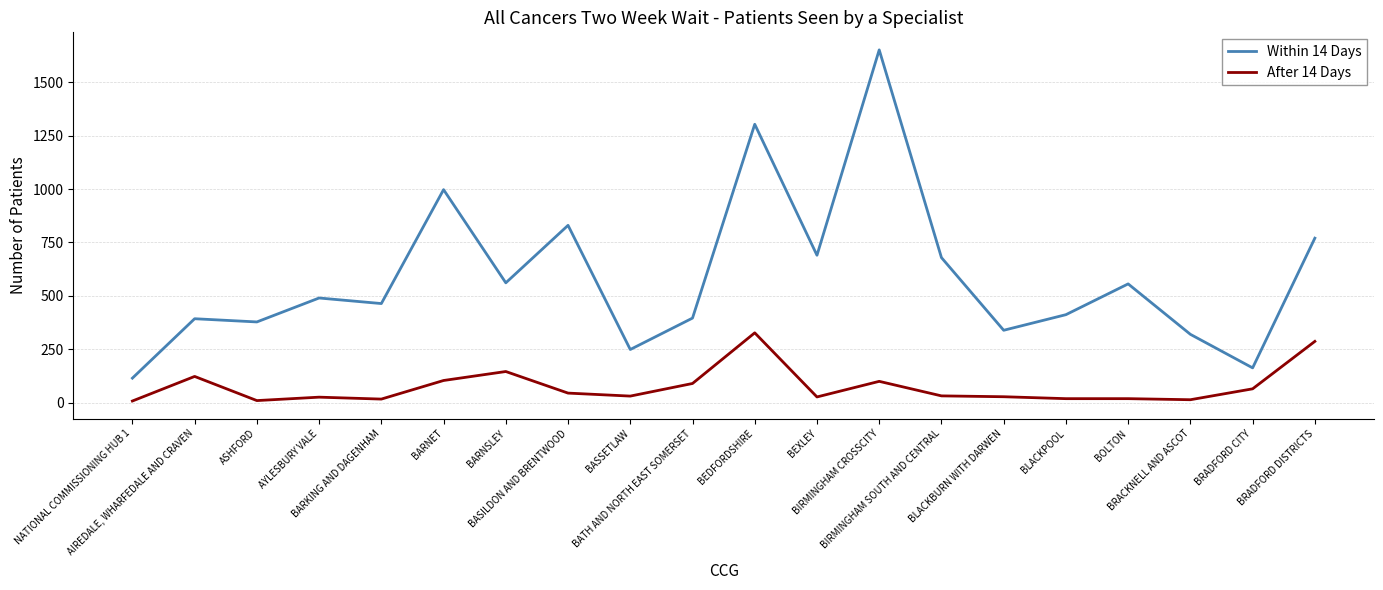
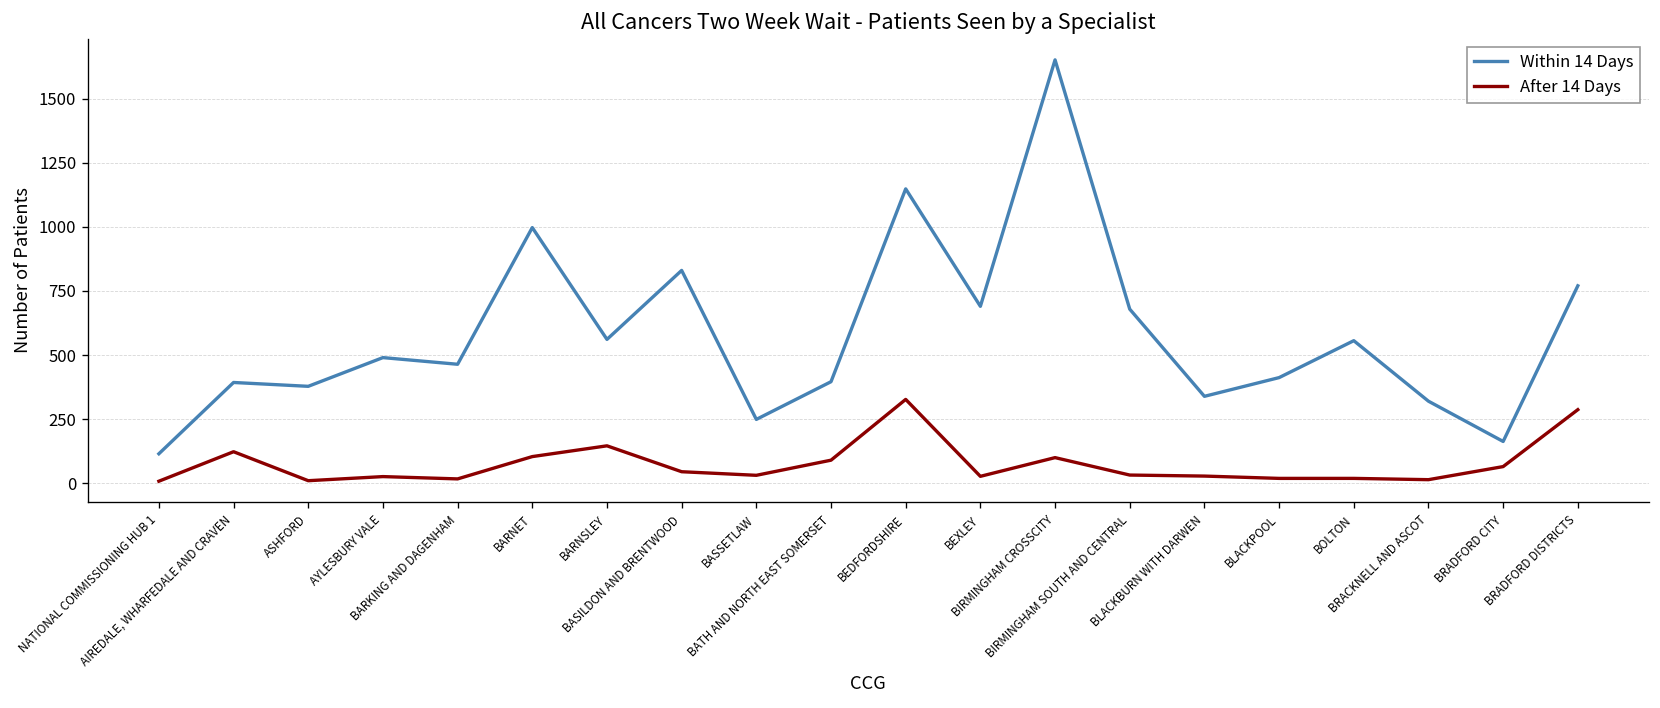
  {
    "Within 14 Days": {
      "NATIONAL COMMISSIONING HUB 1": 120,
      "AIREDALE, WHARFEDALE AND CRAVEN": 390,
      "ASHFORD": 380,
      "AYLESBURY VALE": 490,
      "BARKING AND DAGENHAM": 460,
      "BARNET": 1000,
      "BARNSLEY": 560,
      "BASILDON AND BRENTWOOD": 830,
      "BASSETLAW": 250,
      "BATH AND NORTH EAST SOMERSET": 400,
-     "BEDFORDSHIRE": 1300,
+     "BEDFORDSHIRE": 1150,
      "BEXLEY": 690,
      "BIRMINGHAM CROSSCITY": 1650,
      "BIRMINGHAM SOUTH AND CENTRAL": 680,
      "BLACKBURN WITH DARWEN": 340,
      "BLACKPOOL": 410,
      "BOLTON": 560,
      "BRACKNELL AND ASCOT": 320,
      "BRADFORD CITY": 160,
      "BRADFORD DISTRICTS": 770
    },
    "After 14 Days": {
      "NATIONAL COMMISSIONING HUB 1": 10,
      "AIREDALE, WHARFEDALE AND CRAVEN": 120,
      "ASHFORD": 10,
      "AYLESBURY VALE": 30,
      "BARKING AND DAGENHAM": 20,
      "BARNET": 100,
      "BARNSLEY": 150,
      "BASILDON AND BRENTWOOD": 50,
      "BASSETLAW": 30,
      "BATH AND NORTH EAST SOMERSET": 90,
      "BEDFORDSHIRE": 330,
      "BEXLEY": 30,
      "BIRMINGHAM CROSSCITY": 100,
      "BIRMINGHAM SOUTH AND CENTRAL": 30,
      "BLACKBURN WITH DARWEN": 30,
      "BLACKPOOL": 20,
      "BOLTON": 20,
      "BRACKNELL AND ASCOT": 10,
      "BRADFORD CITY": 70,
      "BRADFORD DISTRICTS": 290
    }
  }
